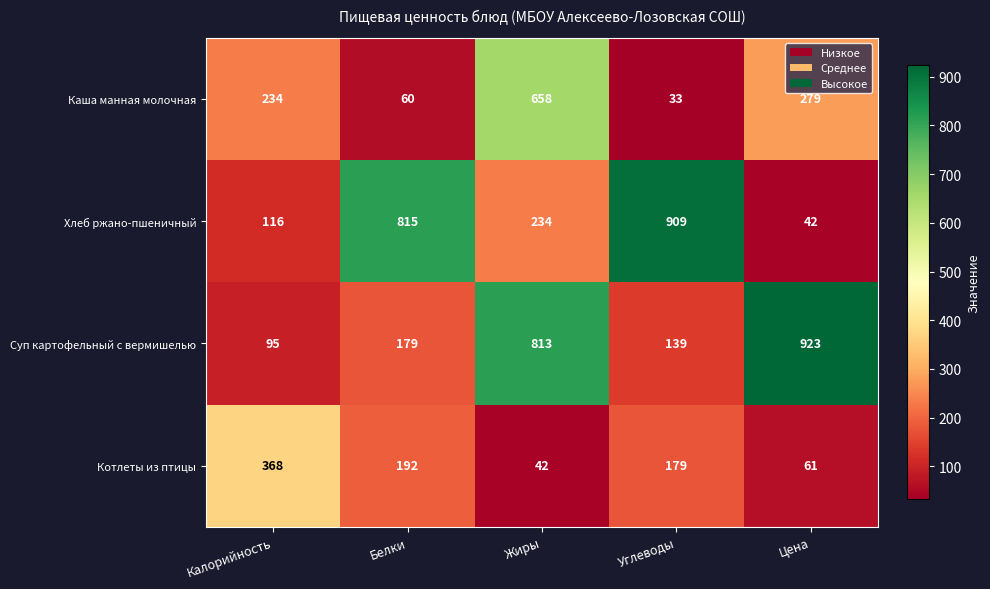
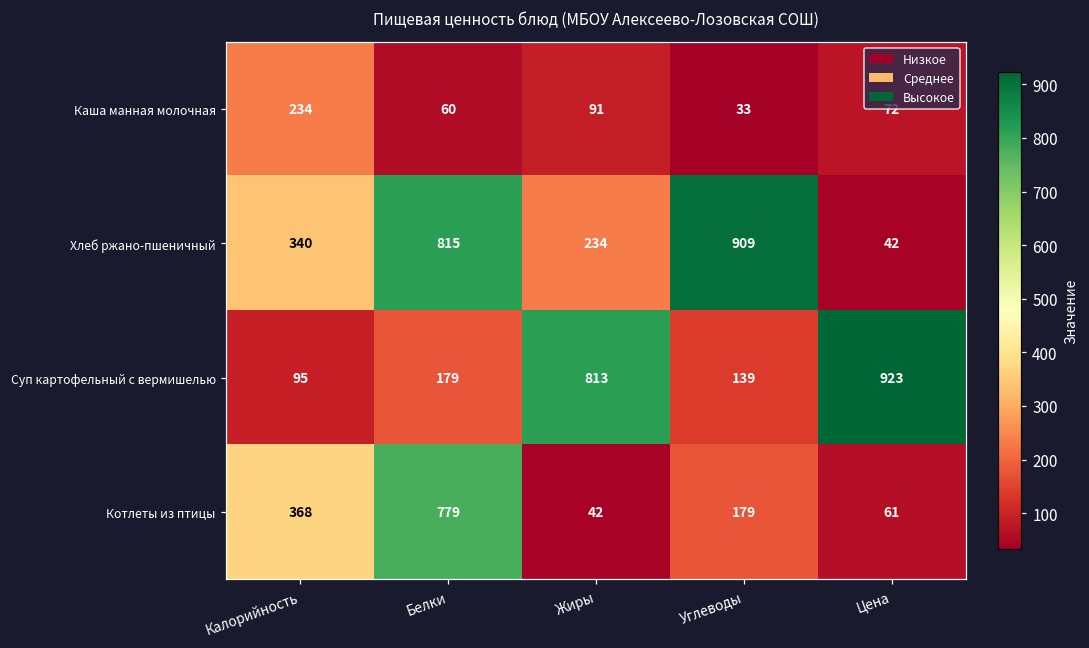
  {
    "Каша манная молочная": {
      "Калорийность": 234,
      "Белки": 60,
-     "Жиры": 658,
+     "Жиры": 91,
      "Углеводы": 33,
-     "Цена": 279
+     "Цена": 72
    },
    "Хлеб ржано-пшеничный": {
-     "Калорийность": 116,
+     "Калорийность": 340,
      "Белки": 815,
      "Жиры": 234,
      "Углеводы": 909,
      "Цена": 42
    },
    "Суп картофельный с вермишелью": {
      "Калорийность": 95,
      "Белки": 179,
      "Жиры": 813,
      "Углеводы": 139,
      "Цена": 923
    },
    "Котлеты из птицы": {
      "Калорийность": 368,
-     "Белки": 192,
+     "Белки": 779,
      "Жиры": 42,
      "Углеводы": 179,
      "Цена": 61
    }
  }
